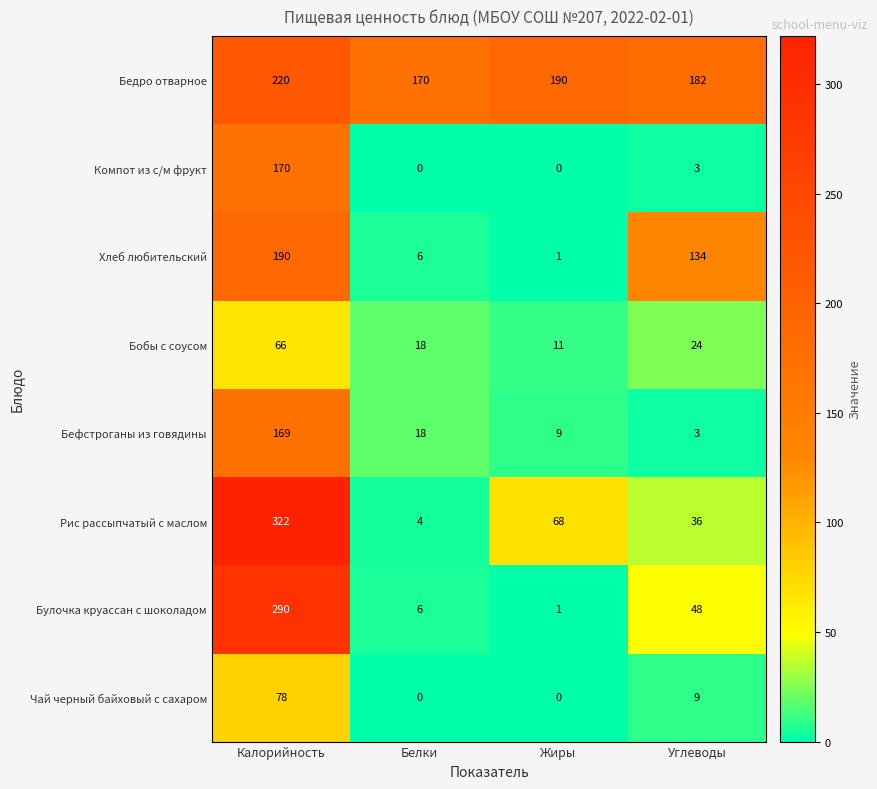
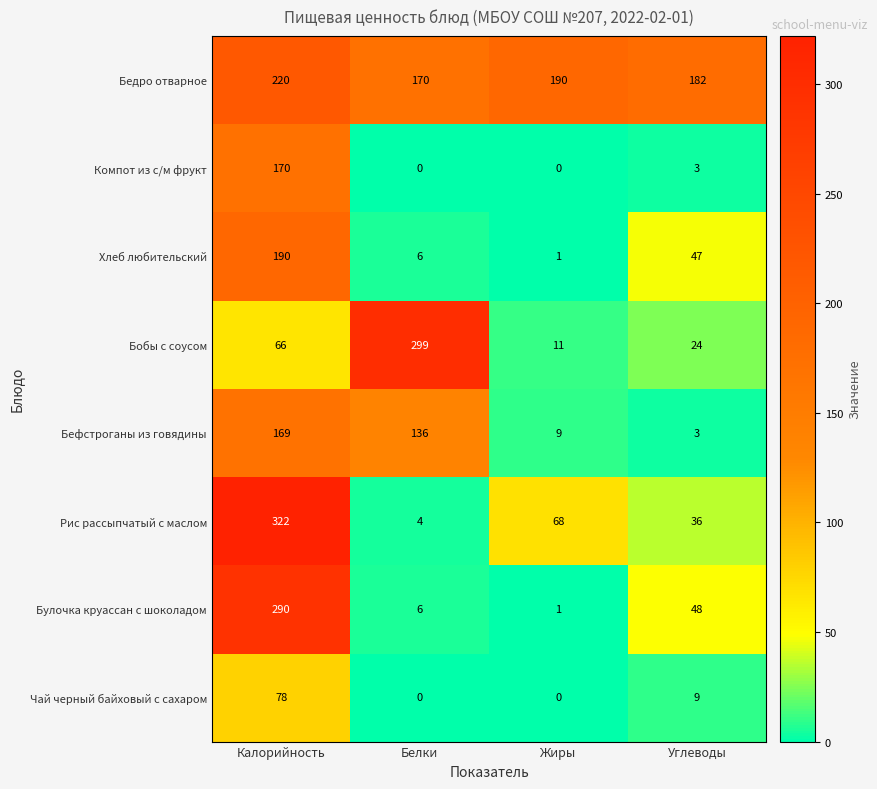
  {
    "Бедро отварное": {
      "Калорийность": 220,
      "Белки": 170,
      "Жиры": 190,
      "Углеводы": 182
    },
    "Компот из с/м фрукт": {
      "Калорийность": 170,
      "Белки": 0,
      "Жиры": 0,
      "Углеводы": 3
    },
    "Хлеб любительский": {
      "Калорийность": 190,
      "Белки": 6,
      "Жиры": 1,
-     "Углеводы": 134
+     "Углеводы": 47
    },
    "Бобы с соусом": {
      "Калорийность": 66,
-     "Белки": 18,
+     "Белки": 299,
      "Жиры": 11,
      "Углеводы": 24
    },
    "Бефстроганы из говядины": {
      "Калорийность": 169,
-     "Белки": 18,
+     "Белки": 136,
      "Жиры": 9,
      "Углеводы": 3
    },
    "Рис рассыпчатый с маслом": {
      "Калорийность": 322,
      "Белки": 4,
      "Жиры": 68,
      "Углеводы": 36
    },
    "Булочка круассан с шоколадом": {
      "Калорийность": 290,
      "Белки": 6,
      "Жиры": 1,
      "Углеводы": 48
    },
    "Чай черный байховый с сахаром": {
      "Калорийность": 78,
      "Белки": 0,
      "Жиры": 0,
      "Углеводы": 9
    }
  }
